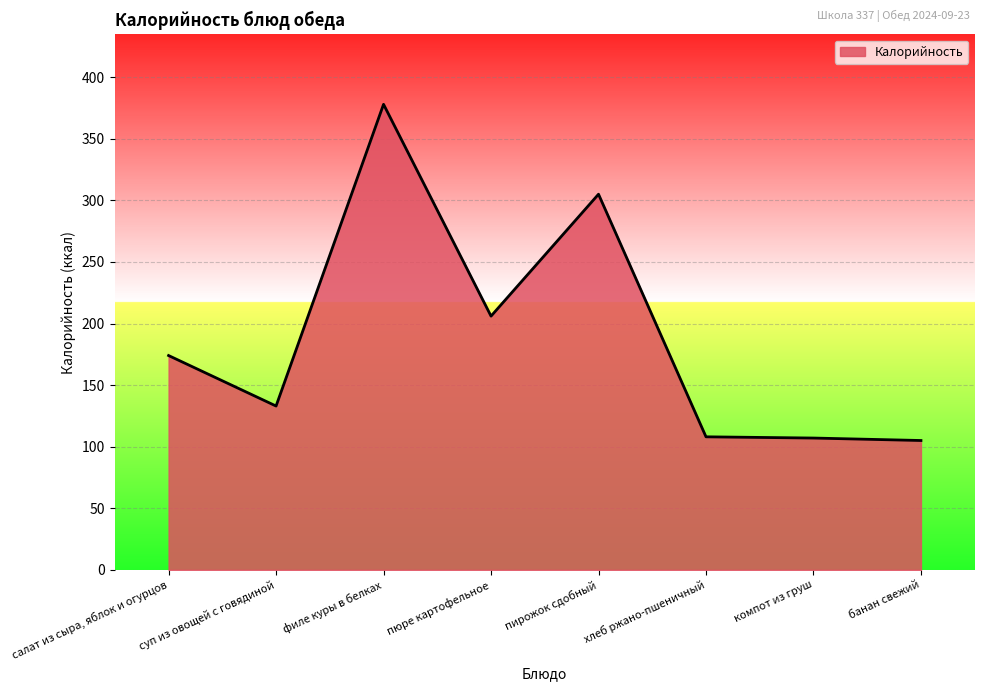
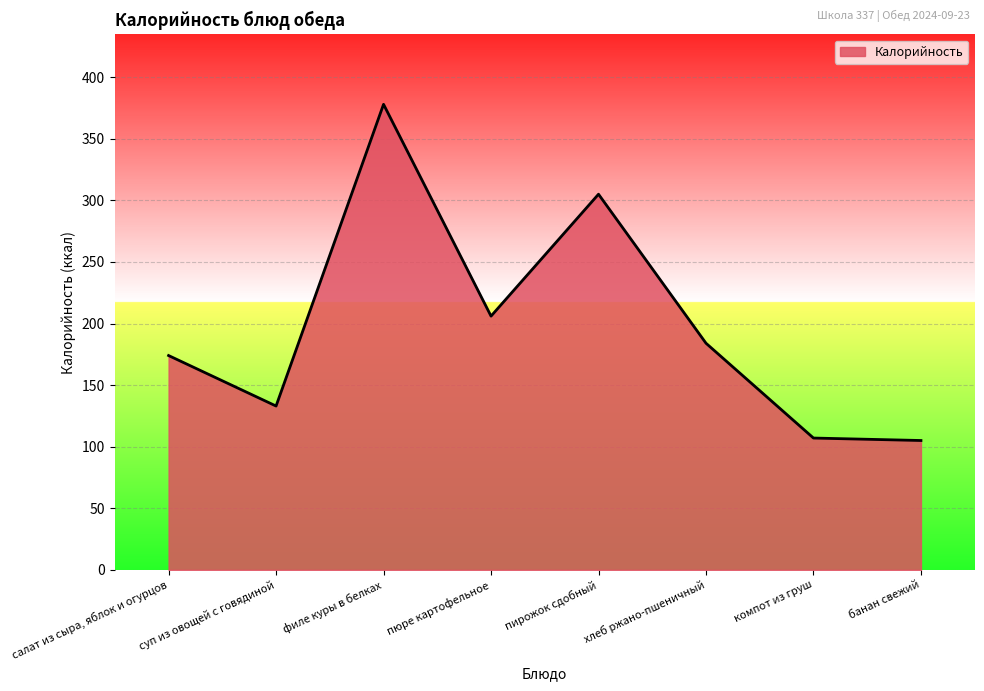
  {
    "салат из сыра, яблок и огурцов": 174,
    "суп из овощей с говядиной": 133,
    "филе куры в белках": 378,
    "пюре картофельное": 206,
    "пирожок сдобный": 305,
-   "хлеб ржано-пшеничный": 108,
+   "хлеб ржано-пшеничный": 184,
    "компот из груш": 107,
    "банан свежий": 105
  }
